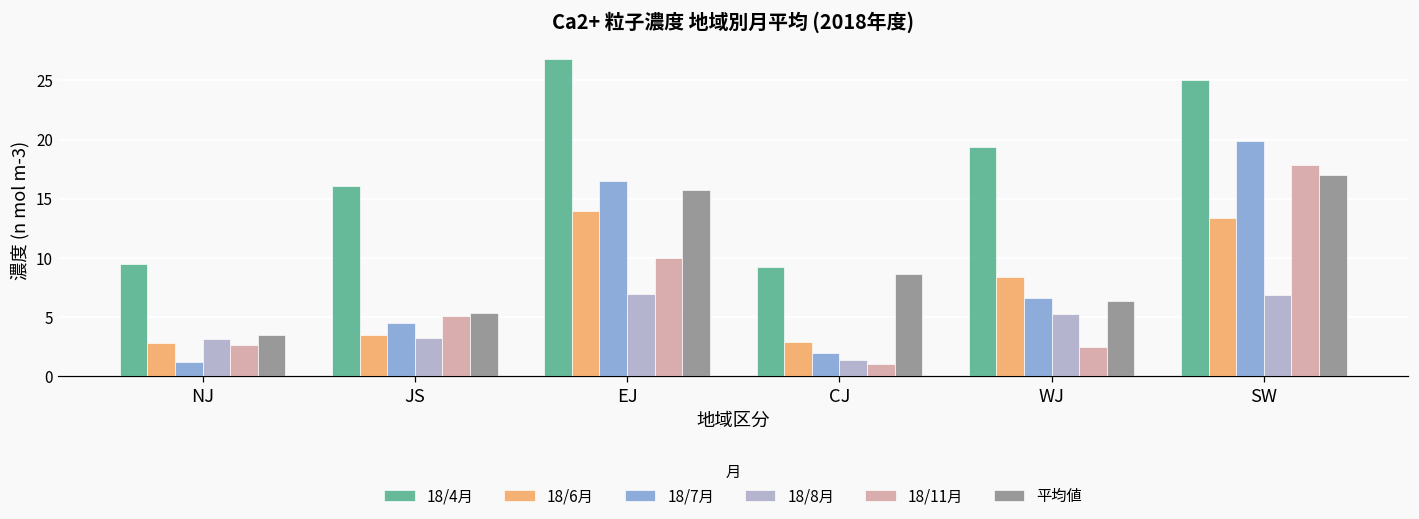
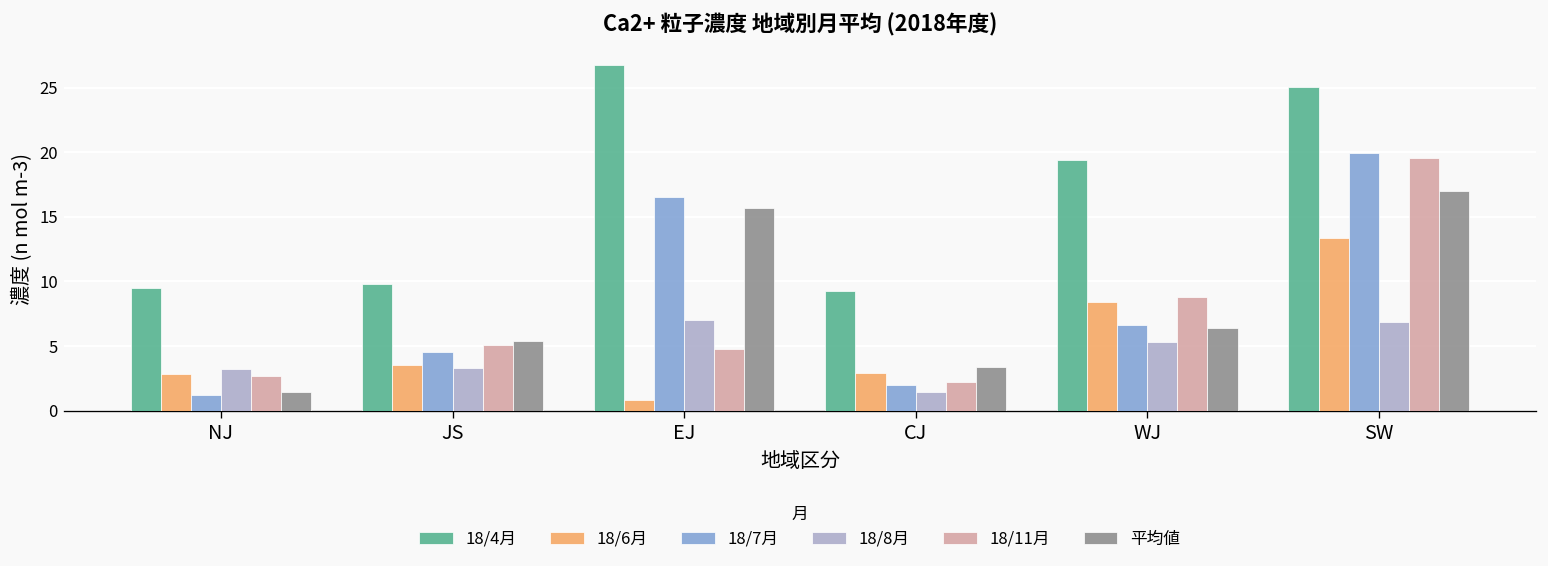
  {
    "18/4月": {
      "NJ": 9.5,
-     "JS": 16.1,
+     "JS": 9.8,
      "EJ": 26.8,
      "CJ": 9.2,
      "WJ": 19.4,
      "SW": 25.0
    },
    "18/6月": {
      "NJ": 2.8,
      "JS": 3.5,
-     "EJ": 14.0,
+     "EJ": 0.8,
      "CJ": 2.9,
      "WJ": 8.4,
      "SW": 13.4
    },
    "18/11月": {
      "NJ": 2.7,
      "JS": 5.1,
-     "EJ": 10.0,
-     "CJ": 1.0,
-     "WJ": 2.5,
-     "SW": 17.9
+     "EJ": 4.8,
+     "CJ": 2.2,
+     "WJ": 8.8,
+     "SW": 19.5
    },
    "平均値": {
-     "NJ": 3.5,
+     "NJ": 1.4,
      "JS": 5.4,
      "EJ": 15.7,
-     "CJ": 8.6,
+     "CJ": 3.4,
      "WJ": 6.4,
      "SW": 17.0
    }
  }
